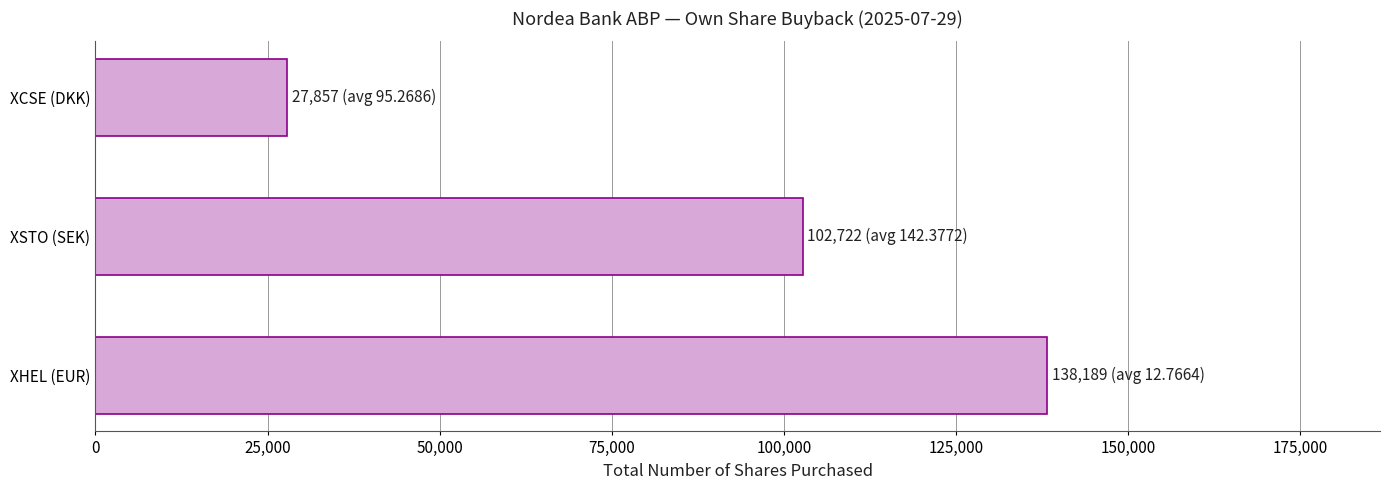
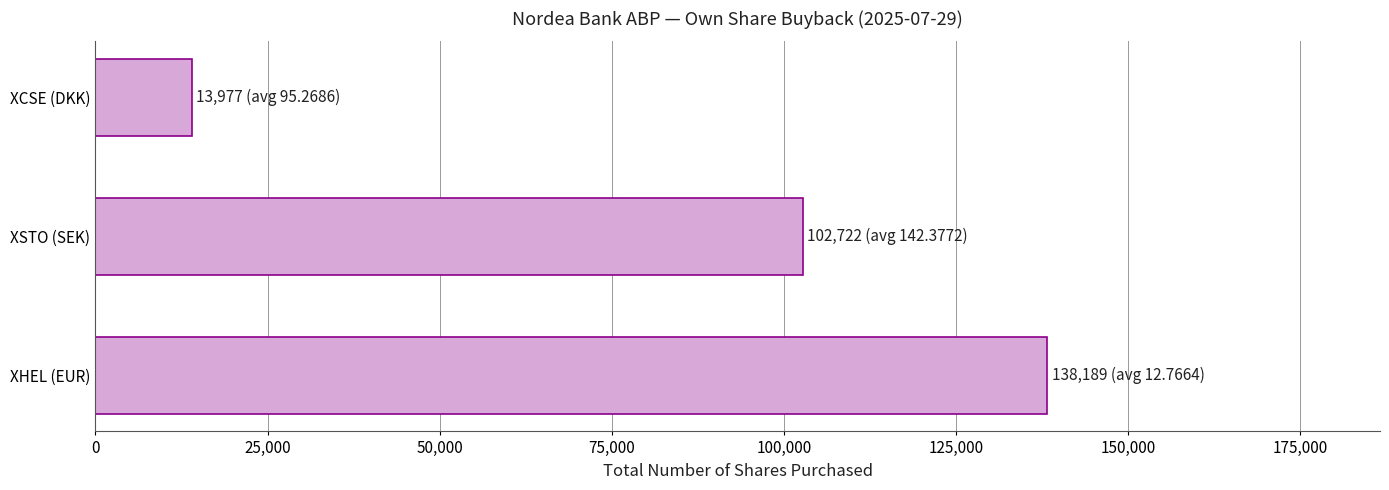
  {
-   "XCSE (DKK)": "27,857",
+   "XCSE (DKK)": "13,977",
    "XSTO (SEK)": "102,722",
    "XHEL (EUR)": "138,189"
  }
